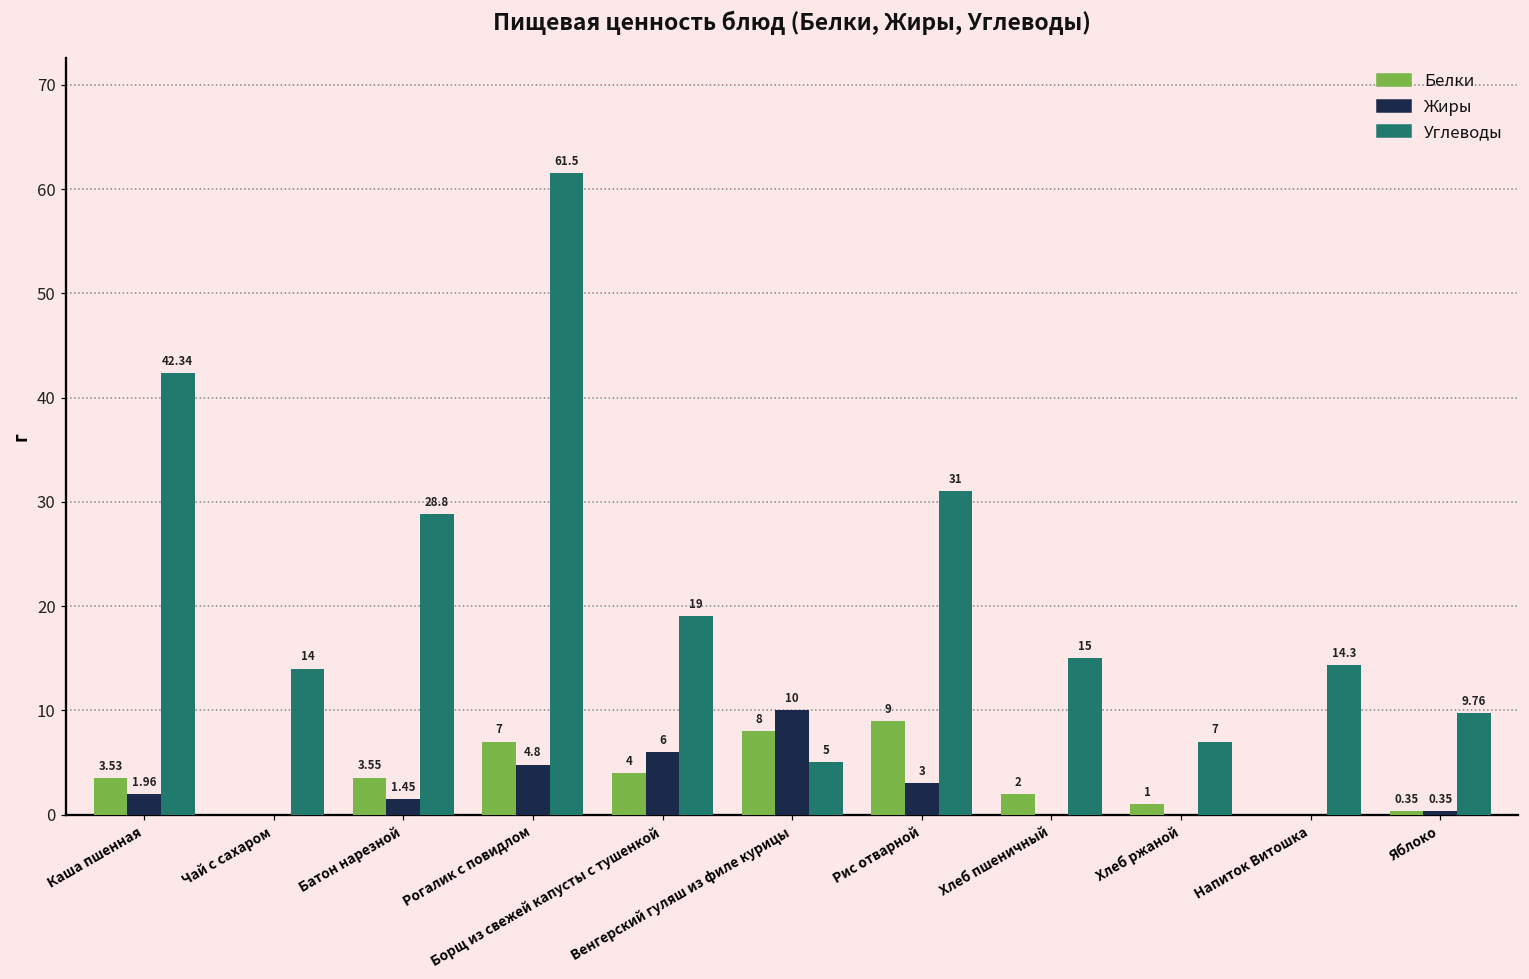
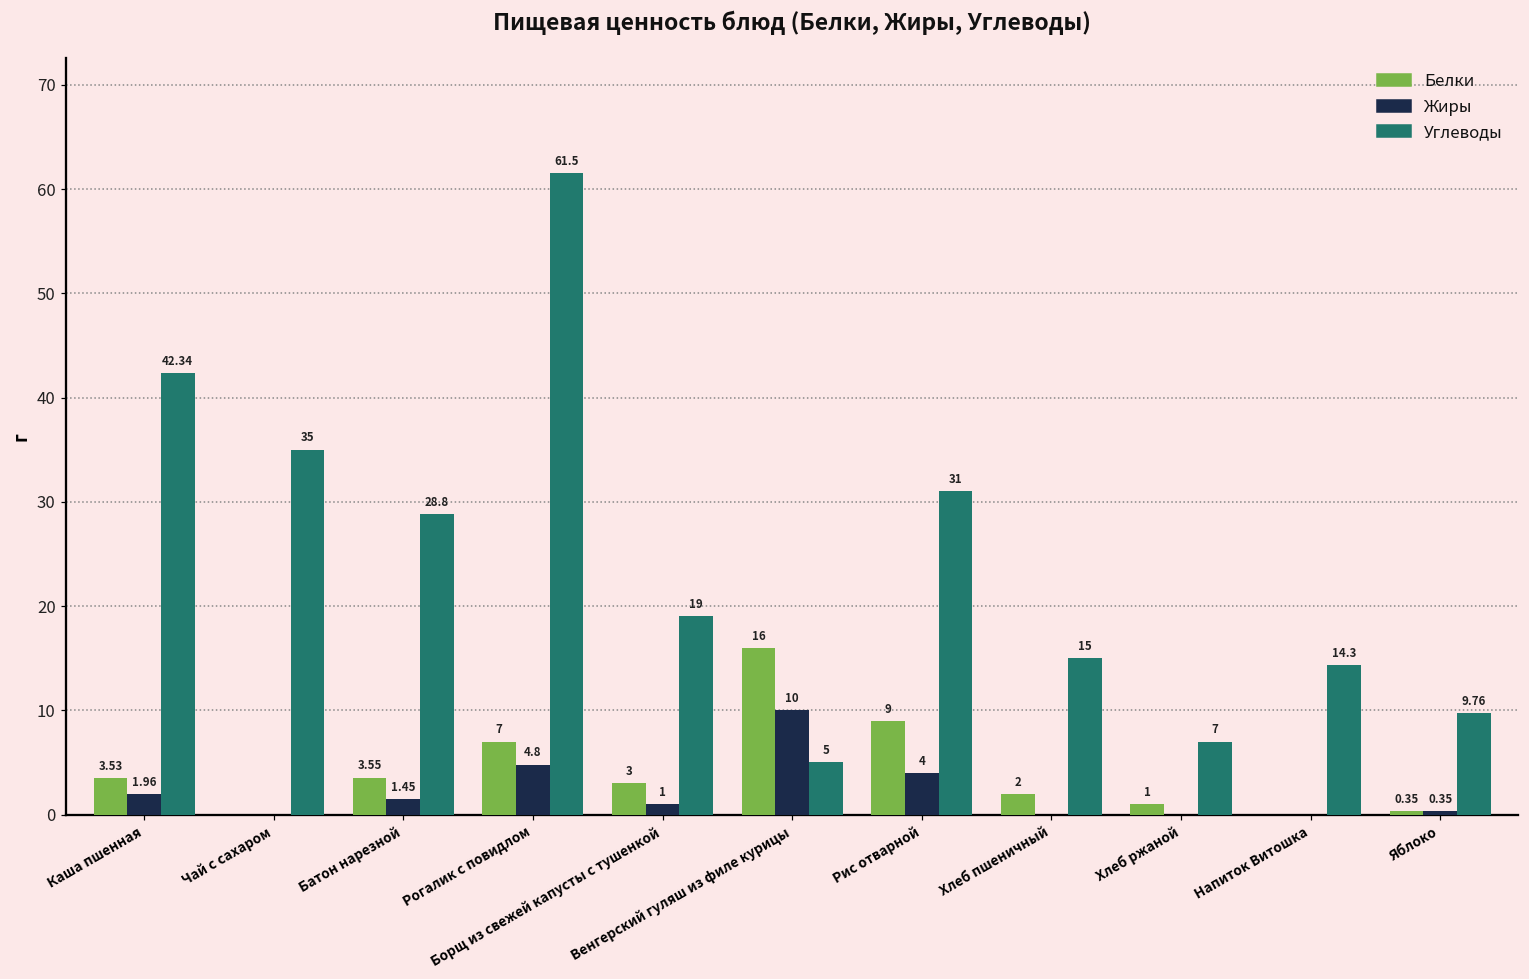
  {
    "Белки": {
      "Каша пшенная": 3.53,
      "Батон нарезной": 3.55,
      "Рогалик с повидлом": 7,
-     "Борщ из свежей капусты с тушенкой": 4,
-     "Венгерский гуляш из филе курицы": 8,
+     "Борщ из свежей капусты с тушенкой": 3,
+     "Венгерский гуляш из филе курицы": 16,
      "Рис отварной": 9,
      "Хлеб пшеничный": 2,
      "Хлеб ржаной": 1,
      "Яблоко": 0.35
    },
    "Жиры": {
      "Каша пшенная": 1.96,
      "Батон нарезной": 1.45,
      "Рогалик с повидлом": 4.8,
-     "Борщ из свежей капусты с тушенкой": 6,
+     "Борщ из свежей капусты с тушенкой": 1,
      "Венгерский гуляш из филе курицы": 10,
-     "Рис отварной": 3,
+     "Рис отварной": 4,
      "Яблоко": 0.35
    },
    "Углеводы": {
      "Каша пшенная": 42.34,
-     "Чай с сахаром": 14,
+     "Чай с сахаром": 35,
      "Батон нарезной": 28.8,
      "Рогалик с повидлом": 61.5,
      "Борщ из свежей капусты с тушенкой": 19,
      "Венгерский гуляш из филе курицы": 5,
      "Рис отварной": 31,
      "Хлеб пшеничный": 15,
      "Хлеб ржаной": 7,
      "Напиток Витошка": 14.3,
      "Яблоко": 9.76
    }
  }
